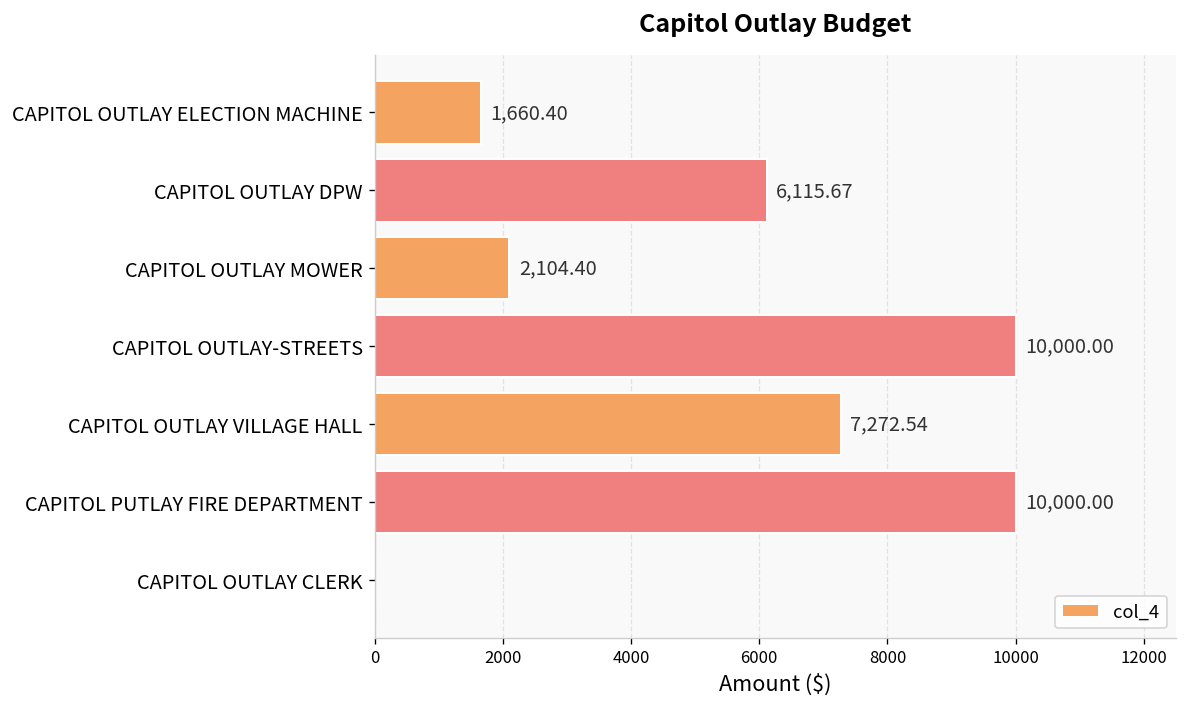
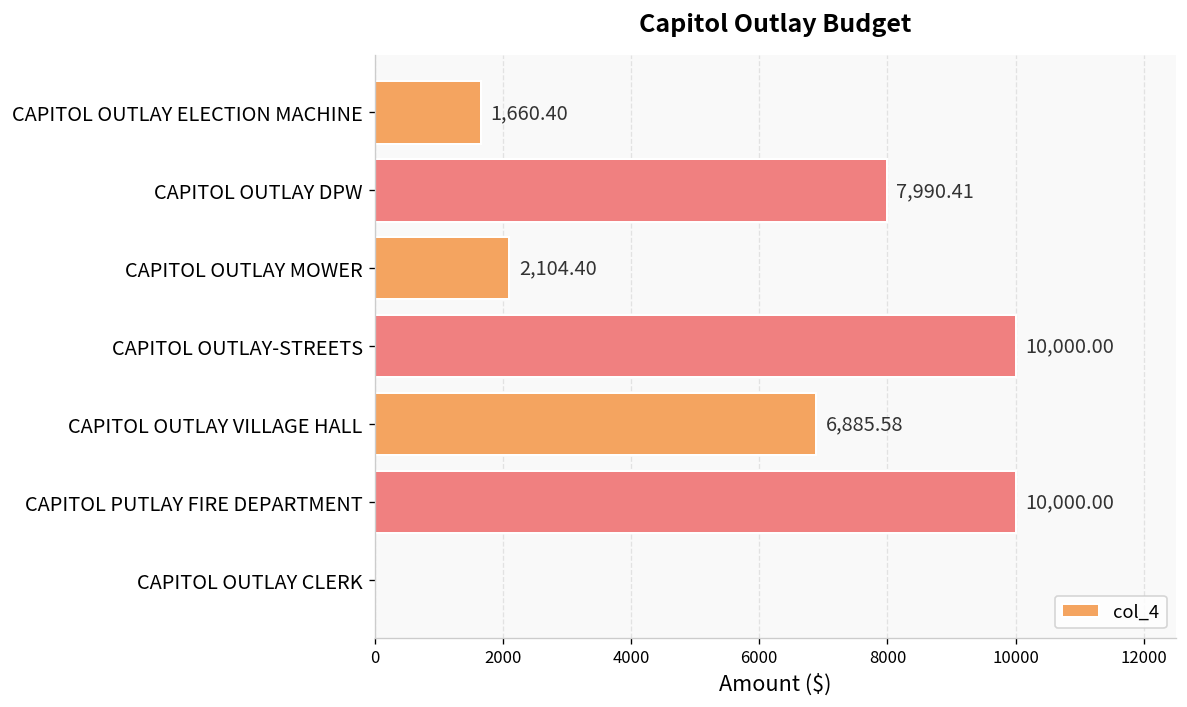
  {
    "CAPITOL OUTLAY ELECTION MACHINE": "1,660.40",
-   "CAPITOL OUTLAY DPW": "6,115.67",
+   "CAPITOL OUTLAY DPW": "7,990.41",
    "CAPITOL OUTLAY MOWER": "2,104.40",
    "CAPITOL OUTLAY-STREETS": "10,000.00",
-   "CAPITOL OUTLAY VILLAGE HALL": "7,272.54",
+   "CAPITOL OUTLAY VILLAGE HALL": "6,885.58",
    "CAPITOL PUTLAY FIRE DEPARTMENT": "10,000.00"
  }
